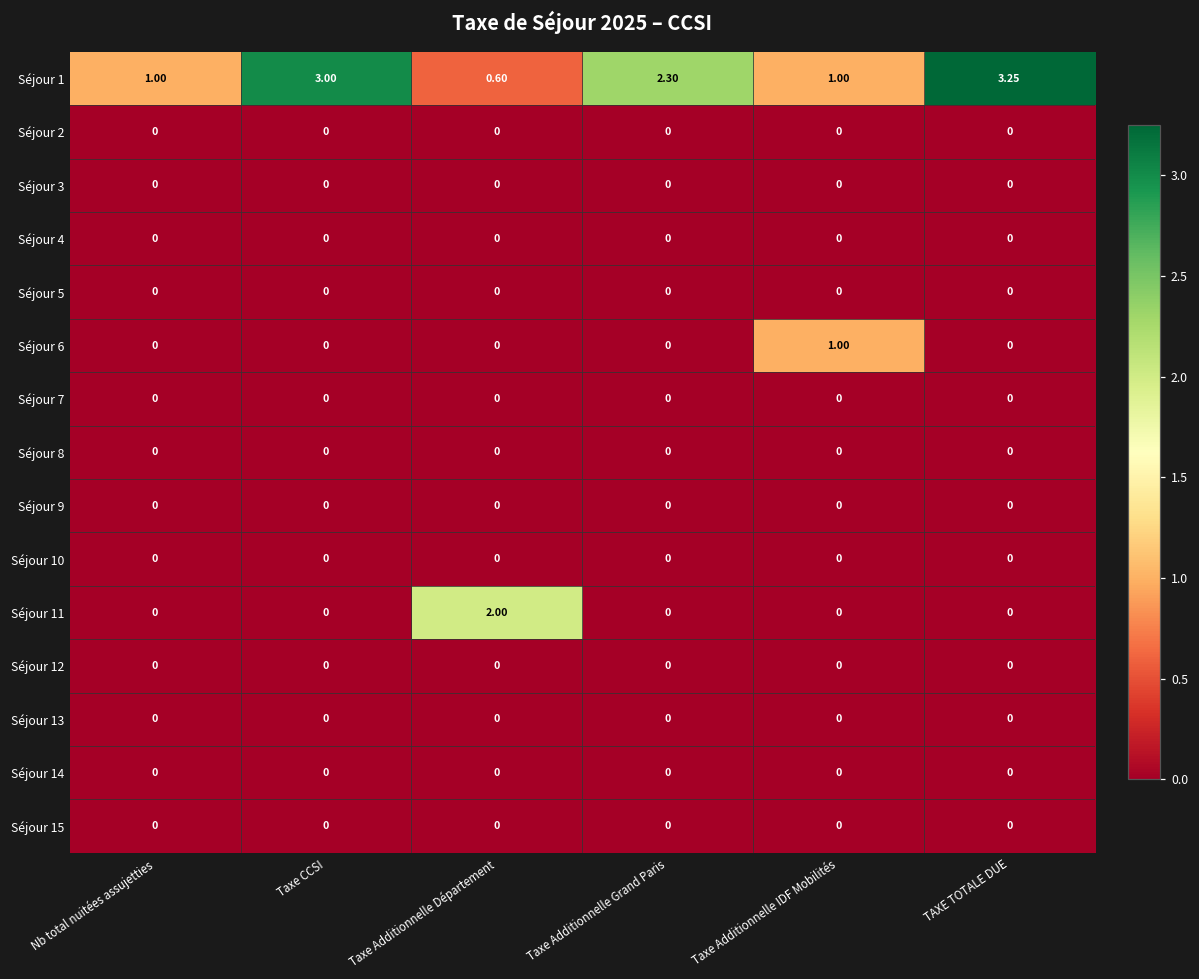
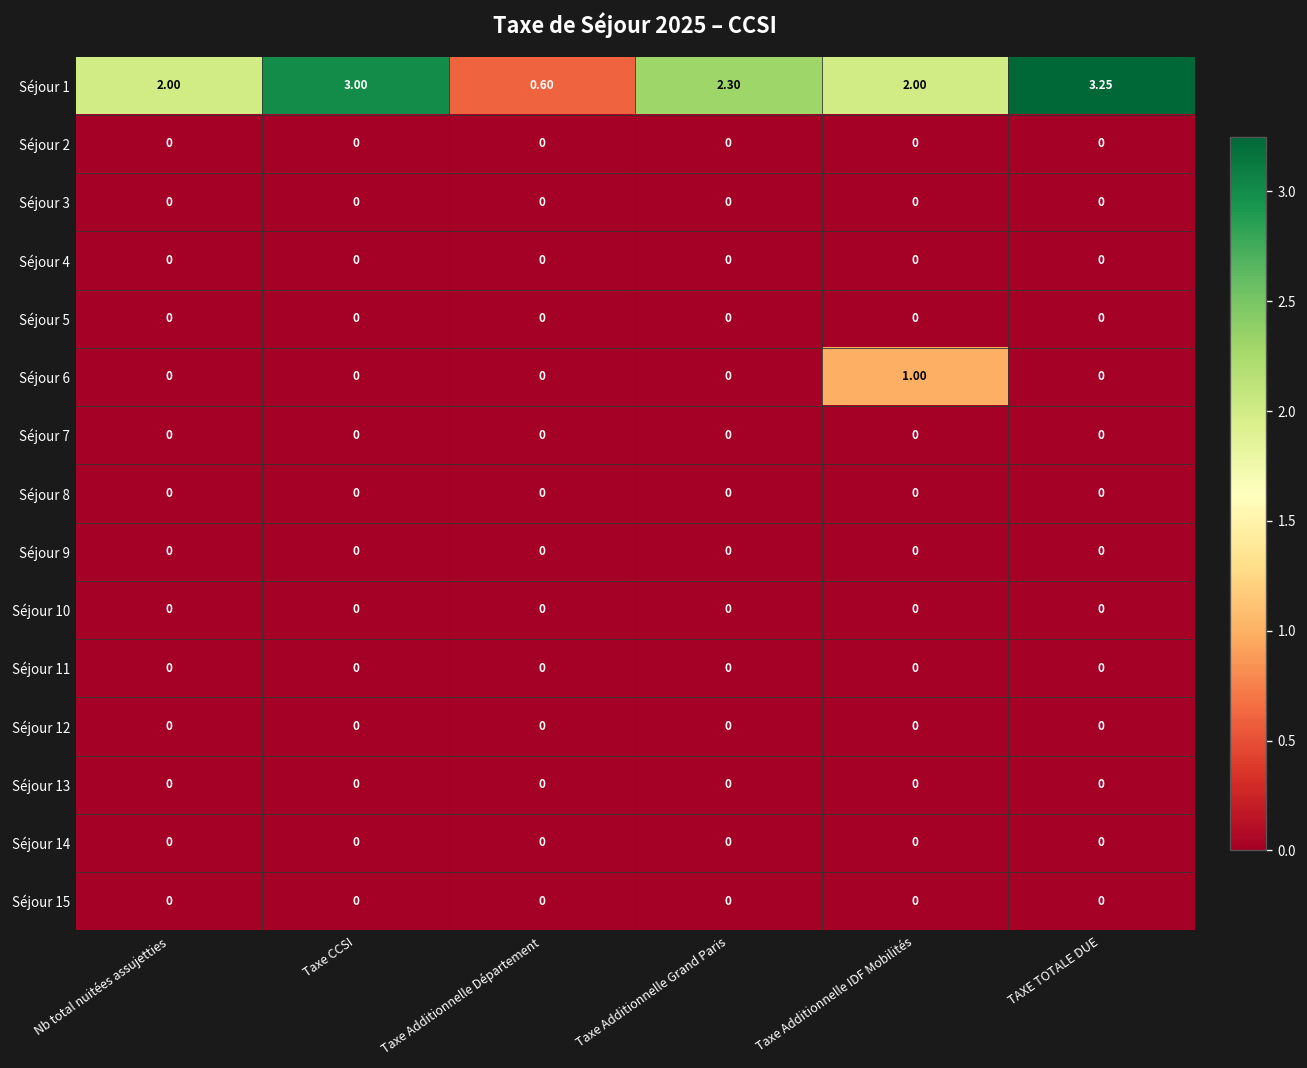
  {
    "Séjour 1": {
-     "Nb total nuitées assujetties": 1.00,
+     "Nb total nuitées assujetties": 2.00,
      "Taxe CCSI": 3.00,
      "Taxe Additionnelle Département": 0.60,
      "Taxe Additionnelle Grand Paris": 2.30,
-     "Taxe Additionnelle IDF Mobilités": 1.00,
+     "Taxe Additionnelle IDF Mobilités": 2.00,
      "TAXE TOTALE DUE": 3.25
    },
    "Séjour 2": {
      "Nb total nuitées assujetties": 0,
      "Taxe CCSI": 0,
      "Taxe Additionnelle Département": 0,
      "Taxe Additionnelle Grand Paris": 0,
      "Taxe Additionnelle IDF Mobilités": 0,
      "TAXE TOTALE DUE": 0
    },
    "Séjour 3": {
      "Nb total nuitées assujetties": 0,
      "Taxe CCSI": 0,
      "Taxe Additionnelle Département": 0,
      "Taxe Additionnelle Grand Paris": 0,
      "Taxe Additionnelle IDF Mobilités": 0,
      "TAXE TOTALE DUE": 0
    },
    "Séjour 4": {
      "Nb total nuitées assujetties": 0,
      "Taxe CCSI": 0,
      "Taxe Additionnelle Département": 0,
      "Taxe Additionnelle Grand Paris": 0,
      "Taxe Additionnelle IDF Mobilités": 0,
      "TAXE TOTALE DUE": 0
    },
    "Séjour 5": {
      "Nb total nuitées assujetties": 0,
      "Taxe CCSI": 0,
      "Taxe Additionnelle Département": 0,
      "Taxe Additionnelle Grand Paris": 0,
      "Taxe Additionnelle IDF Mobilités": 0,
      "TAXE TOTALE DUE": 0
    },
    "Séjour 6": {
      "Nb total nuitées assujetties": 0,
      "Taxe CCSI": 0,
      "Taxe Additionnelle Département": 0,
      "Taxe Additionnelle Grand Paris": 0,
      "Taxe Additionnelle IDF Mobilités": 1.00,
      "TAXE TOTALE DUE": 0
    },
    "Séjour 7": {
      "Nb total nuitées assujetties": 0,
      "Taxe CCSI": 0,
      "Taxe Additionnelle Département": 0,
      "Taxe Additionnelle Grand Paris": 0,
      "Taxe Additionnelle IDF Mobilités": 0,
      "TAXE TOTALE DUE": 0
    },
    "Séjour 8": {
      "Nb total nuitées assujetties": 0,
      "Taxe CCSI": 0,
      "Taxe Additionnelle Département": 0,
      "Taxe Additionnelle Grand Paris": 0,
      "Taxe Additionnelle IDF Mobilités": 0,
      "TAXE TOTALE DUE": 0
    },
    "Séjour 9": {
      "Nb total nuitées assujetties": 0,
      "Taxe CCSI": 0,
      "Taxe Additionnelle Département": 0,
      "Taxe Additionnelle Grand Paris": 0,
      "Taxe Additionnelle IDF Mobilités": 0,
      "TAXE TOTALE DUE": 0
    },
    "Séjour 10": {
      "Nb total nuitées assujetties": 0,
      "Taxe CCSI": 0,
      "Taxe Additionnelle Département": 0,
      "Taxe Additionnelle Grand Paris": 0,
      "Taxe Additionnelle IDF Mobilités": 0,
      "TAXE TOTALE DUE": 0
    },
    "Séjour 11": {
      "Nb total nuitées assujetties": 0,
      "Taxe CCSI": 0,
-     "Taxe Additionnelle Département": 2.00,
+     "Taxe Additionnelle Département": 0,
      "Taxe Additionnelle Grand Paris": 0,
      "Taxe Additionnelle IDF Mobilités": 0,
      "TAXE TOTALE DUE": 0
    },
    "Séjour 12": {
      "Nb total nuitées assujetties": 0,
      "Taxe CCSI": 0,
      "Taxe Additionnelle Département": 0,
      "Taxe Additionnelle Grand Paris": 0,
      "Taxe Additionnelle IDF Mobilités": 0,
      "TAXE TOTALE DUE": 0
    },
    "Séjour 13": {
      "Nb total nuitées assujetties": 0,
      "Taxe CCSI": 0,
      "Taxe Additionnelle Département": 0,
      "Taxe Additionnelle Grand Paris": 0,
      "Taxe Additionnelle IDF Mobilités": 0,
      "TAXE TOTALE DUE": 0
    },
    "Séjour 14": {
      "Nb total nuitées assujetties": 0,
      "Taxe CCSI": 0,
      "Taxe Additionnelle Département": 0,
      "Taxe Additionnelle Grand Paris": 0,
      "Taxe Additionnelle IDF Mobilités": 0,
      "TAXE TOTALE DUE": 0
    },
    "Séjour 15": {
      "Nb total nuitées assujetties": 0,
      "Taxe CCSI": 0,
      "Taxe Additionnelle Département": 0,
      "Taxe Additionnelle Grand Paris": 0,
      "Taxe Additionnelle IDF Mobilités": 0,
      "TAXE TOTALE DUE": 0
    }
  }
